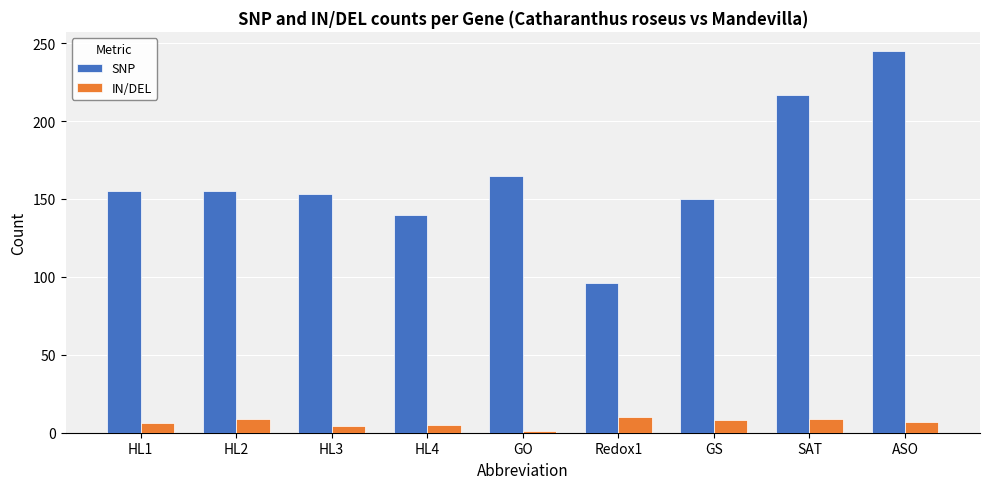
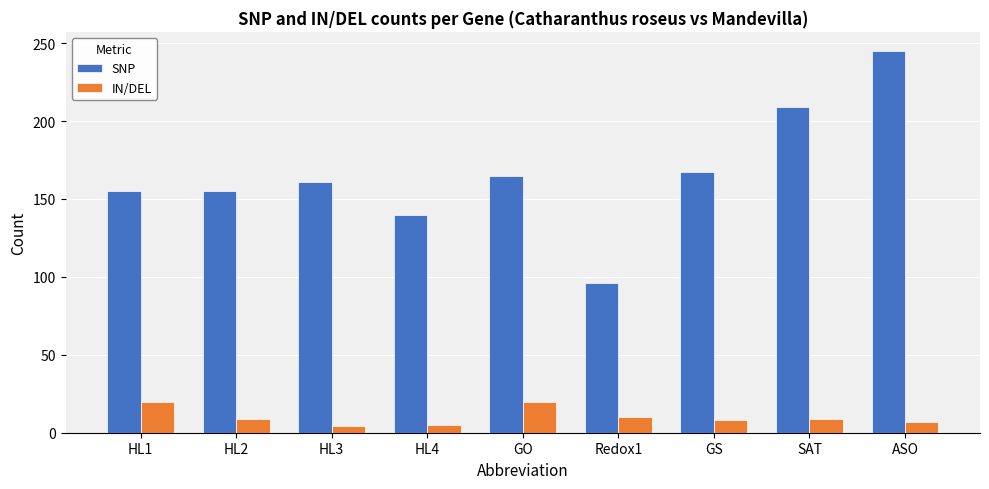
  {
    "SNP": {
      "HL1": 155,
      "HL2": 155,
-     "HL3": 153,
+     "HL3": 161,
      "HL4": 140,
      "GO": 165,
      "Redox1": 96,
-     "GS": 150,
-     "SAT": 217,
+     "GS": 167,
+     "SAT": 209,
      "ASO": 245
    },
    "IN/DEL": {
-     "HL1": 6,
+     "HL1": 20,
      "HL2": 9,
      "HL3": 4,
      "HL4": 5,
-     "GO": 1,
+     "GO": 20,
      "Redox1": 10,
      "GS": 8,
      "SAT": 9,
      "ASO": 7
    }
  }
